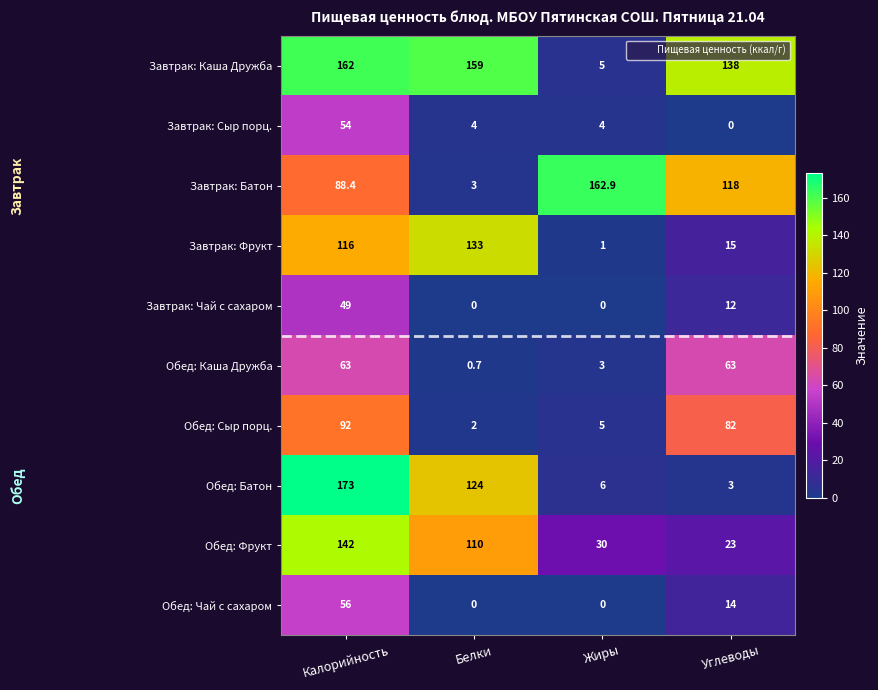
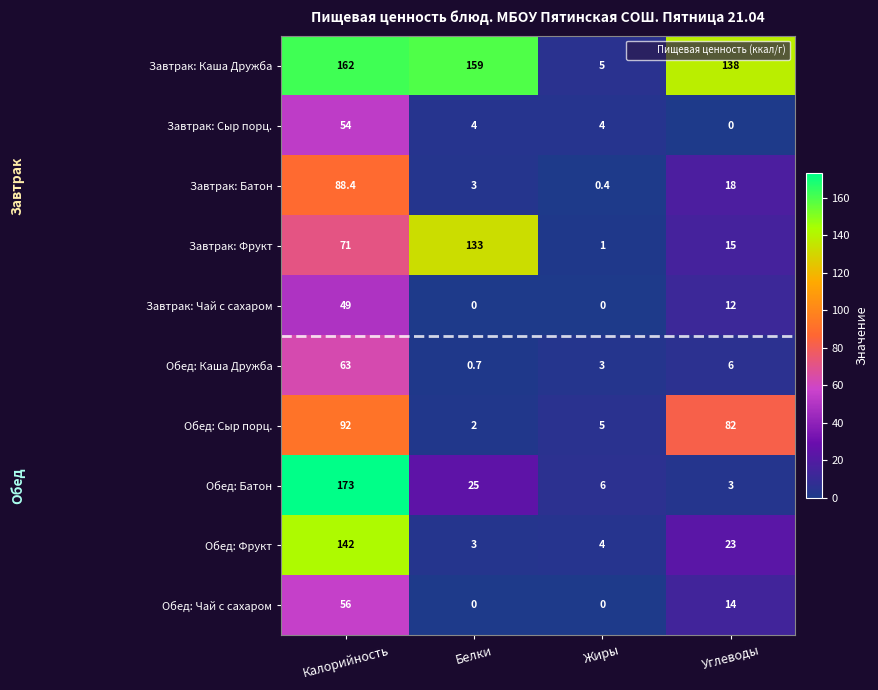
  {
    "Завтрак: Каша Дружба": {
      "Калорийность": 162,
      "Белки": 159,
      "Жиры": 5,
      "Углеводы": 138
    },
    "Завтрак: Сыр порц.": {
      "Калорийность": 54,
      "Белки": 4,
      "Жиры": 4,
      "Углеводы": 0
    },
    "Завтрак: Батон": {
      "Калорийность": 88.4,
      "Белки": 3,
-     "Жиры": 162.9,
-     "Углеводы": 118
+     "Жиры": 0.4,
+     "Углеводы": 18
    },
    "Завтрак: Фрукт": {
-     "Калорийность": 116,
+     "Калорийность": 71,
      "Белки": 133,
      "Жиры": 1,
      "Углеводы": 15
    },
    "Завтрак: Чай с сахаром": {
      "Калорийность": 49,
      "Белки": 0,
      "Жиры": 0,
      "Углеводы": 12
    },
    "Обед: Каша Дружба": {
      "Калорийность": 63,
      "Белки": 0.7,
      "Жиры": 3,
-     "Углеводы": 63
+     "Углеводы": 6
    },
    "Обед: Сыр порц.": {
      "Калорийность": 92,
      "Белки": 2,
      "Жиры": 5,
      "Углеводы": 82
    },
    "Обед: Батон": {
      "Калорийность": 173,
-     "Белки": 124,
+     "Белки": 25,
      "Жиры": 6,
      "Углеводы": 3
    },
    "Обед: Фрукт": {
      "Калорийность": 142,
-     "Белки": 110,
-     "Жиры": 30,
+     "Белки": 3,
+     "Жиры": 4,
      "Углеводы": 23
    },
    "Обед: Чай с сахаром": {
      "Калорийность": 56,
      "Белки": 0,
      "Жиры": 0,
      "Углеводы": 14
    }
  }
